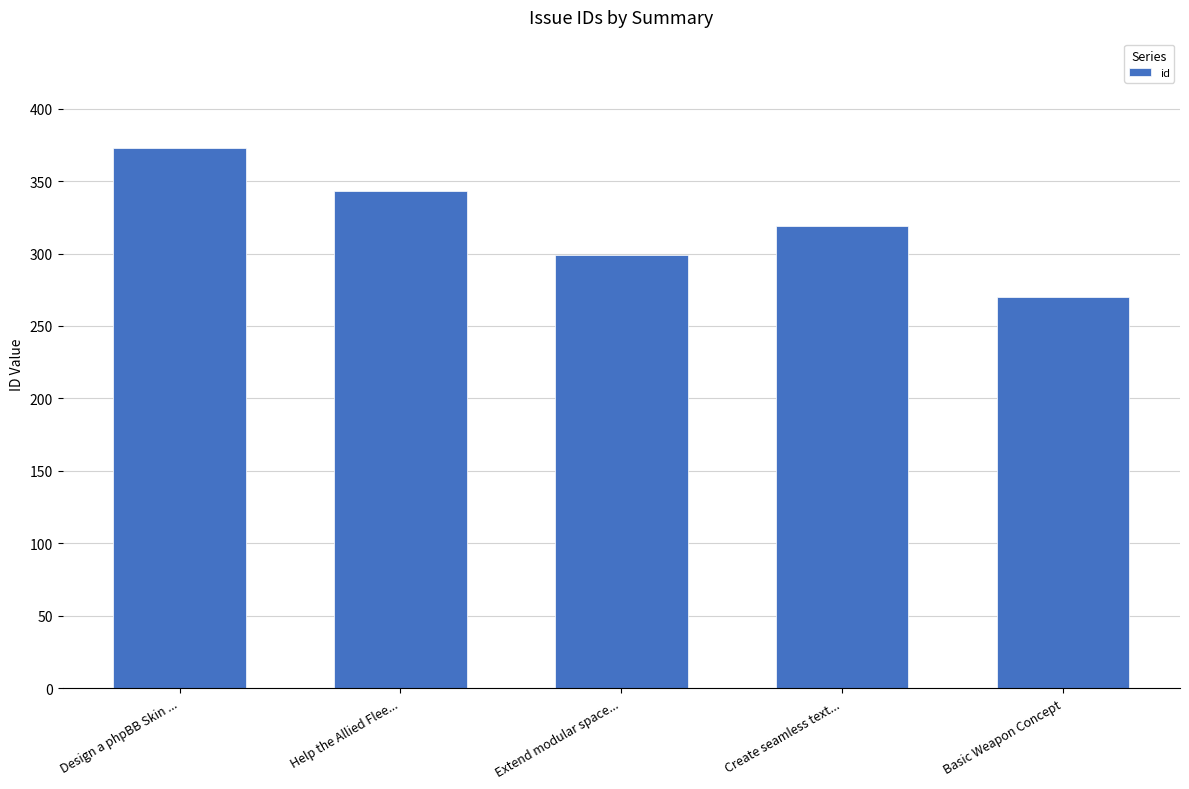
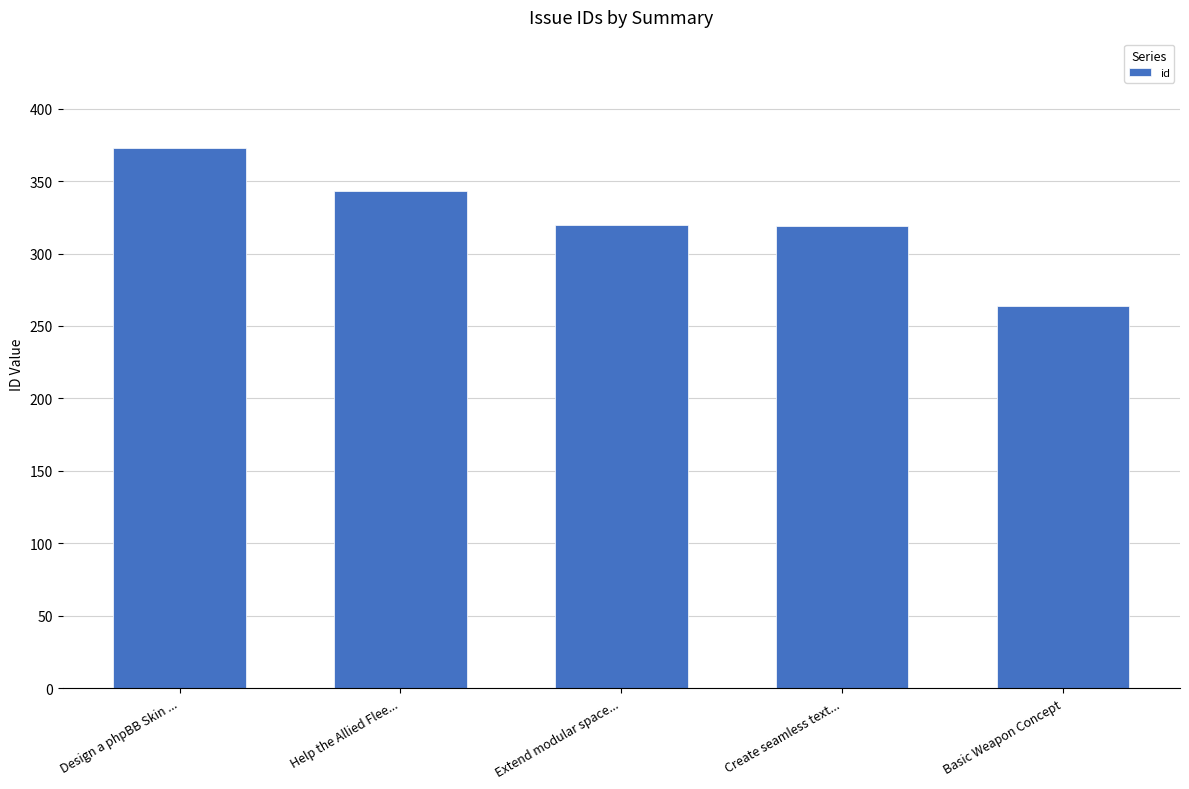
  {
    "Design a phpBB Skin ...": 373,
    "Help the Allied Flee...": 343,
-   "Extend modular space...": 299,
+   "Extend modular space...": 320,
    "Create seamless text...": 319,
-   "Basic Weapon Concept": 270
+   "Basic Weapon Concept": 264
  }
